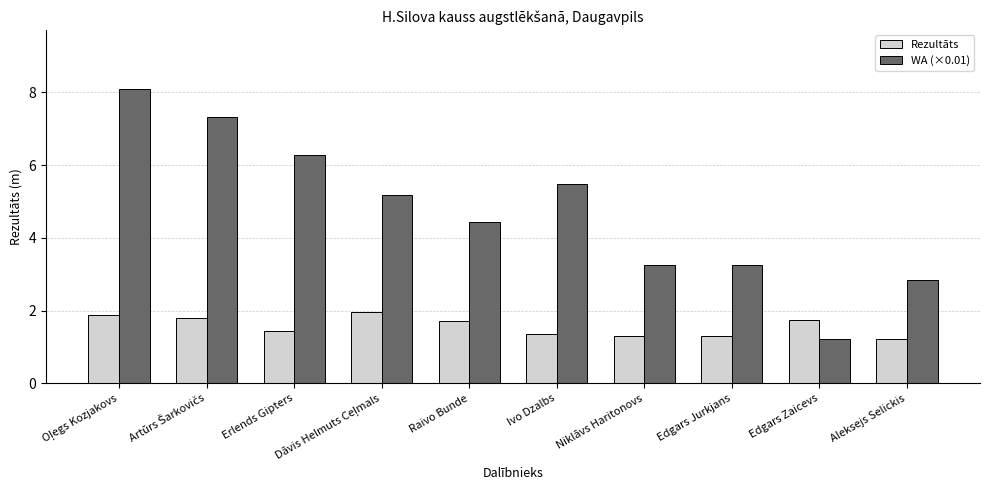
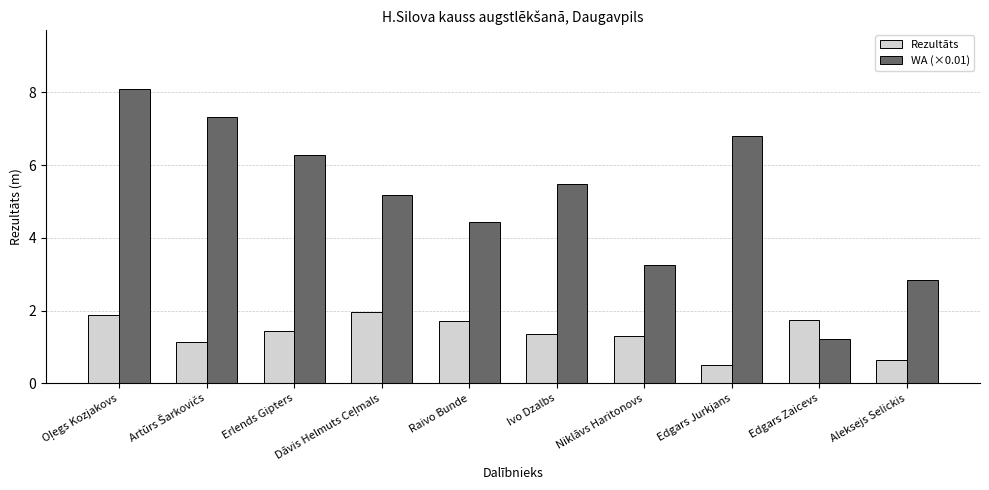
  {
    "Rezultāts": {
      "Oļegs Kozjakovs": 1.9,
-     "Artūrs Šarkovičs": 1.8,
+     "Artūrs Šarkovičs": 1.1,
      "Erlends Gipters": 1.4,
      "Dāvis Helmuts Ceļmals": 2.0,
      "Raivo Bunde": 1.7,
      "Ivo Dzalbs": 1.4,
      "Niklāvs Haritonovs": 1.3,
-     "Edgars Jurkjans": 1.3,
+     "Edgars Jurkjans": 0.5,
      "Edgars Zaicevs": 1.7,
-     "Aleksejs Selickis": 1.2
+     "Aleksejs Selickis": 0.6
    },
    "WA (×0.01)": {
      "Oļegs Kozjakovs": 8.1,
      "Artūrs Šarkovičs": 7.3,
      "Erlends Gipters": 6.3,
      "Dāvis Helmuts Ceļmals": 5.2,
      "Raivo Bunde": 4.4,
      "Ivo Dzalbs": 5.5,
      "Niklāvs Haritonovs": 3.3,
-     "Edgars Jurkjans": 3.3,
+     "Edgars Jurkjans": 6.8,
      "Edgars Zaicevs": 1.2,
      "Aleksejs Selickis": 2.9
    }
  }
